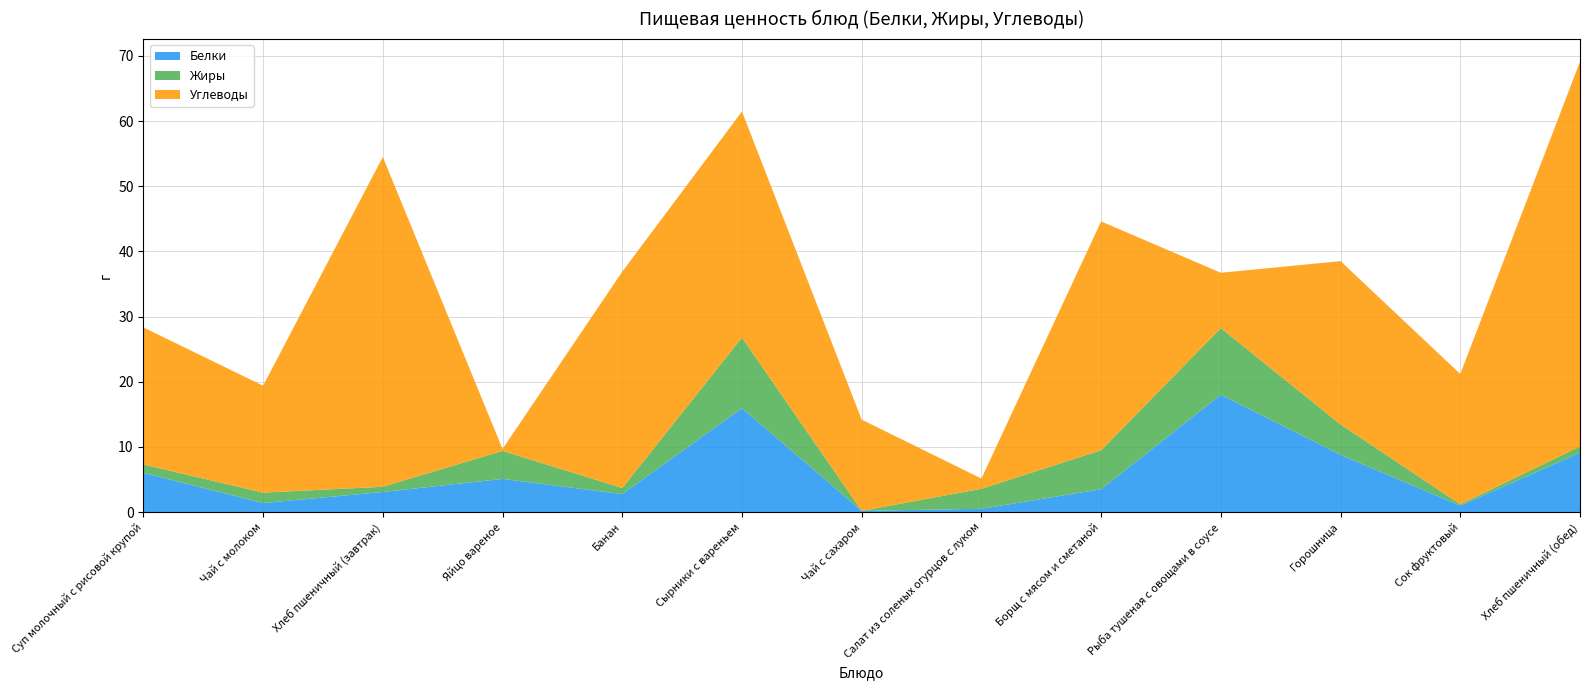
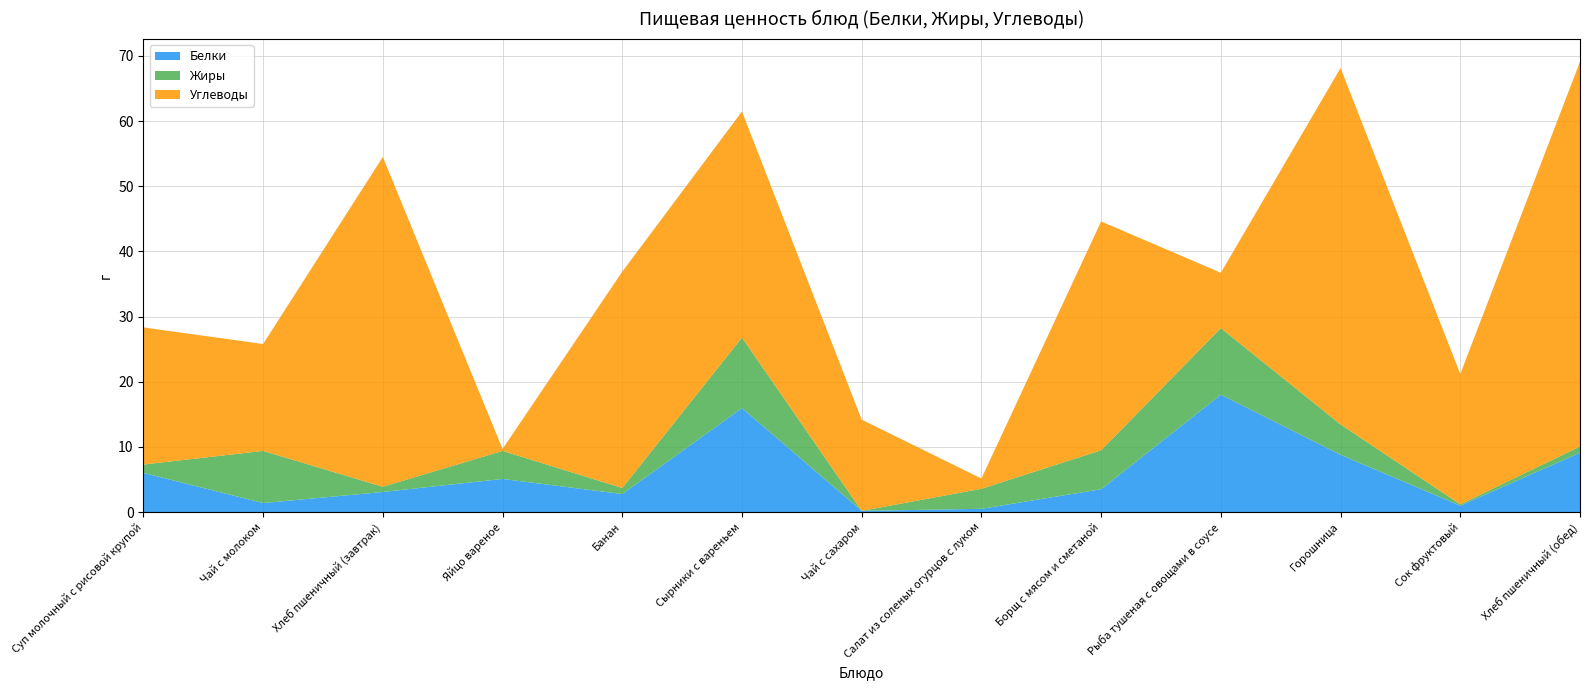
  {
    "Белки": {
      "Суп молочный с рисовой крупой": 6,
      "Чай с молоком": 1,
      "Хлеб пшеничный (завтрак)": 3,
      "Яйцо вареное": 5,
      "Банан": 3,
      "Сырники с вареньем": 16,
      "Салат из соленых огурцов с луком": 1,
      "Борщ с мясом и сметаной": 4,
      "Рыба тушеная с овощами в соусе": 18,
      "Горошница": 9,
      "Хлеб пшеничный (обед)": 9
    },
    "Жиры": {
      "Суп молочный с рисовой крупой": 1,
-     "Чай с молоком": 2,
+     "Чай с молоком": 8,
      "Хлеб пшеничный (завтрак)": 1,
      "Банан": 1,
      "Сырники с вареньем": 11,
      "Салат из соленых огурцов с луком": 3,
      "Борщ с мясом и сметаной": 6,
      "Рыба тушеная с овощами в соусе": 10,
      "Горошница": 5,
      "Хлеб пшеничный (обед)": 1
    },
    "Углеводы": {
      "Суп молочный с рисовой крупой": 21,
      "Чай с молоком": 16,
      "Хлеб пшеничный (завтрак)": 51,
      "Банан": 33,
      "Сырники с вареньем": 35,
      "Чай с сахаром": 14,
      "Салат из соленых огурцов с луком": 2,
      "Борщ с мясом и сметаной": 35,
      "Рыба тушеная с овощами в соусе": 8,
-     "Горошница": 25,
+     "Горошница": 55,
      "Сок фруктовый": 20,
      "Хлеб пшеничный (обед)": 59
    }
  }
